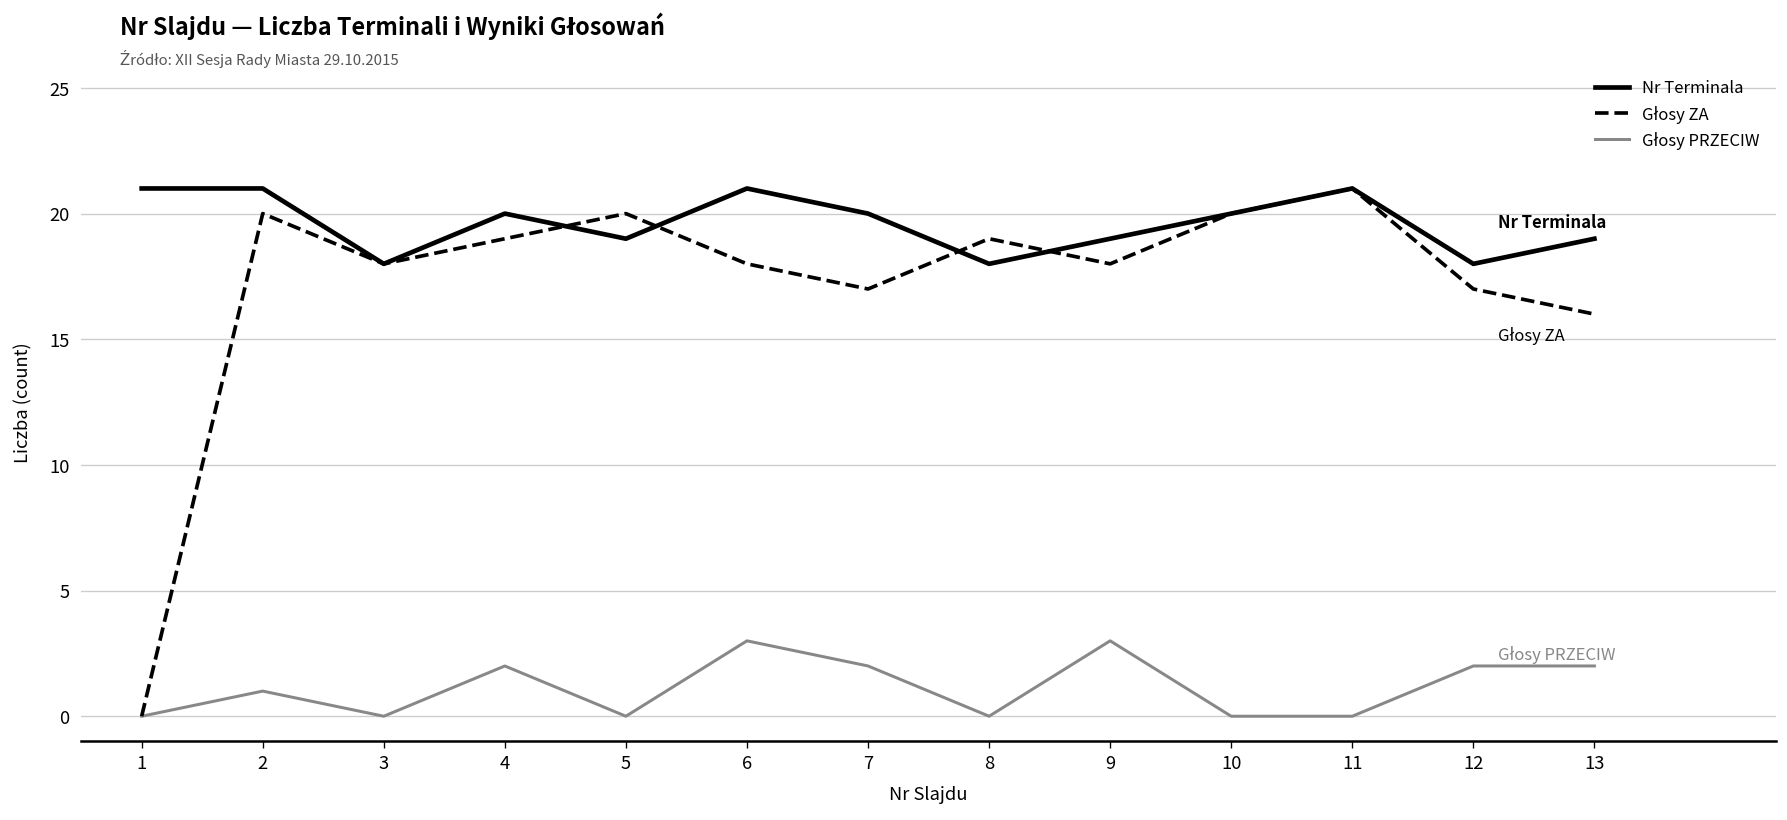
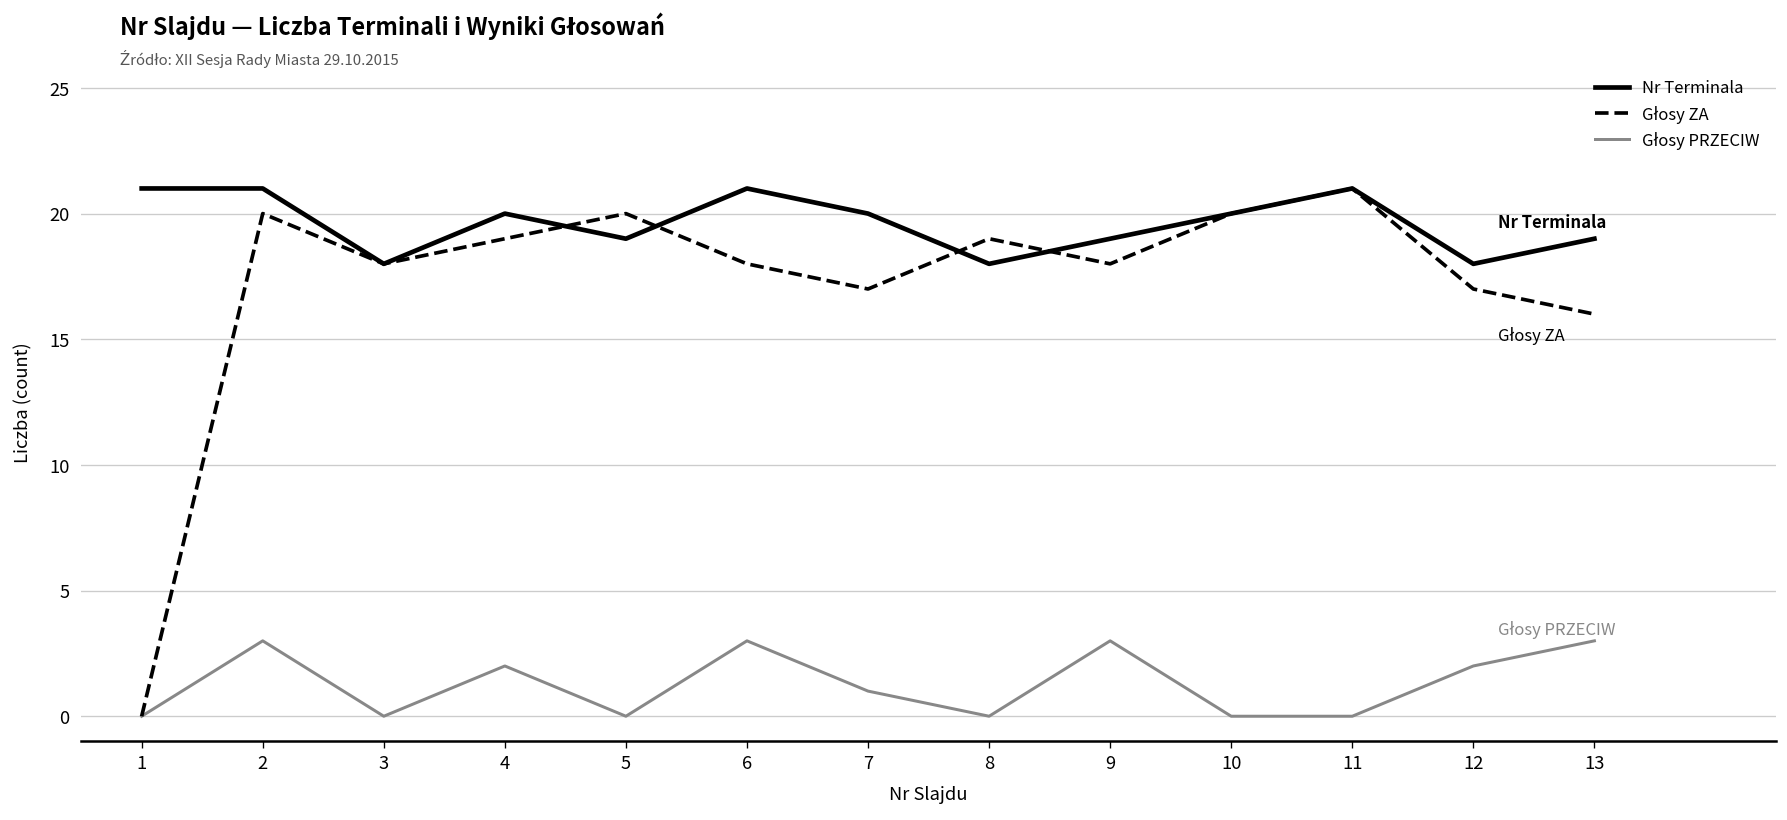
  {
    "Głosy PRZECIW": {
-     "2": 1,
+     "2": 3,
      "3": 0,
      "4": 2,
      "5": 0,
      "6": 3,
-     "7": 2,
+     "7": 1,
      "8": 0,
      "9": 3,
      "10": 0,
      "11": 0,
      "12": 2,
-     "13": 2
+     "13": 3
    }
  }
